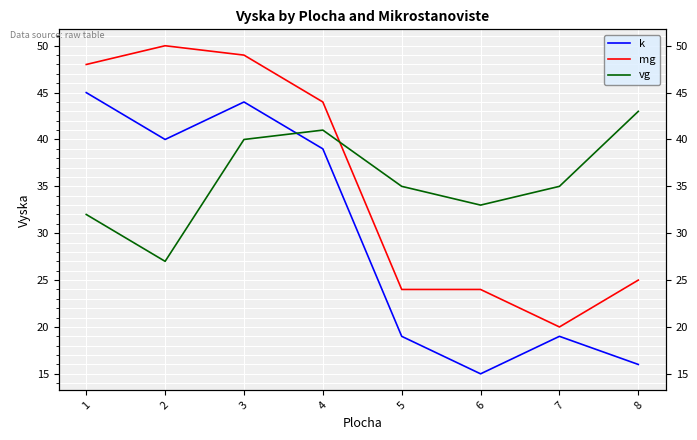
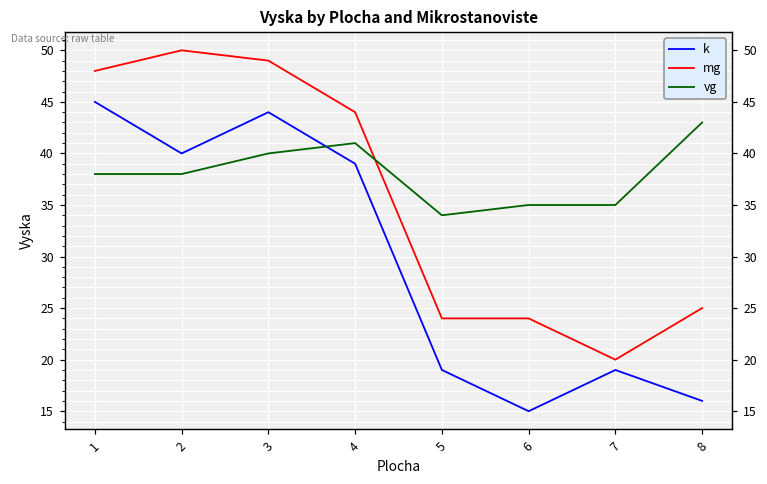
  {
    "k": {
      "1": 45,
      "2": 40,
      "3": 44,
      "4": 39,
      "5": 19,
      "6": 15,
      "7": 19,
      "8": 16
    },
    "mg": {
      "1": 48,
      "2": 50,
      "3": 49,
      "4": 44,
      "5": 24,
      "6": 24,
      "7": 20,
      "8": 25
    },
    "vg": {
-     "1": 32,
-     "2": 27,
+     "1": 38,
+     "2": 38,
      "3": 40,
      "4": 41,
-     "5": 35,
-     "6": 33,
+     "5": 34,
+     "6": 35,
      "7": 35,
      "8": 43
    }
  }
